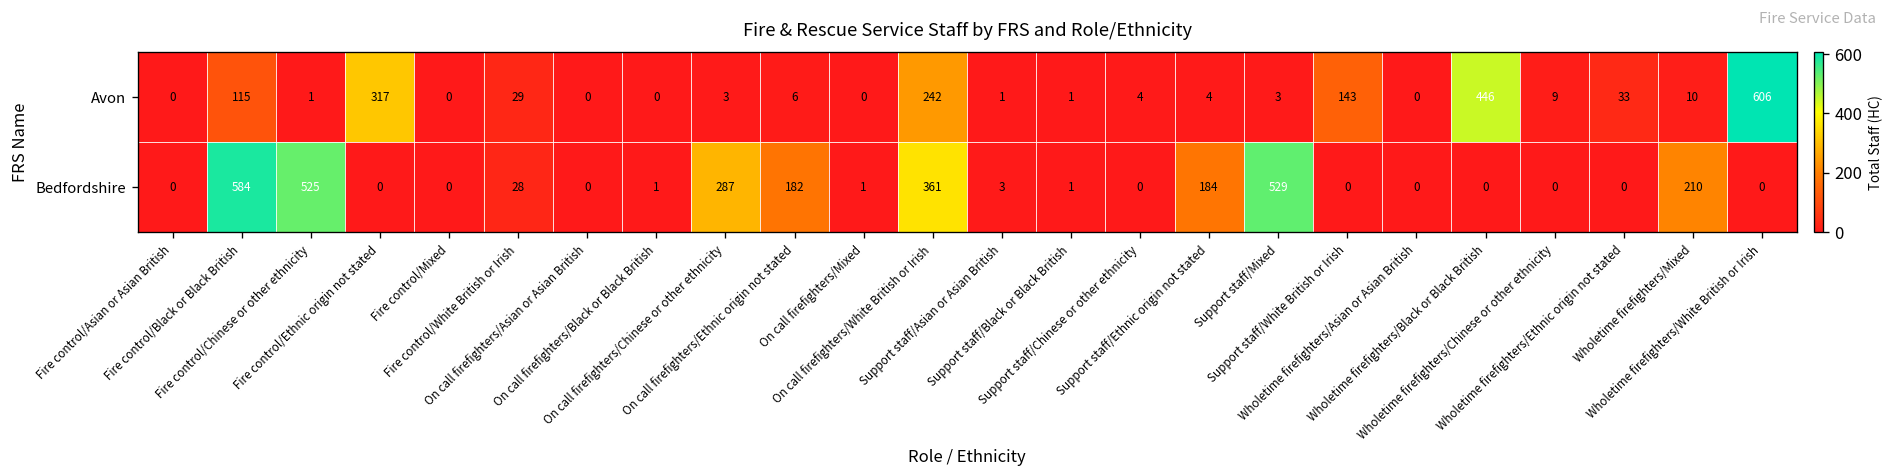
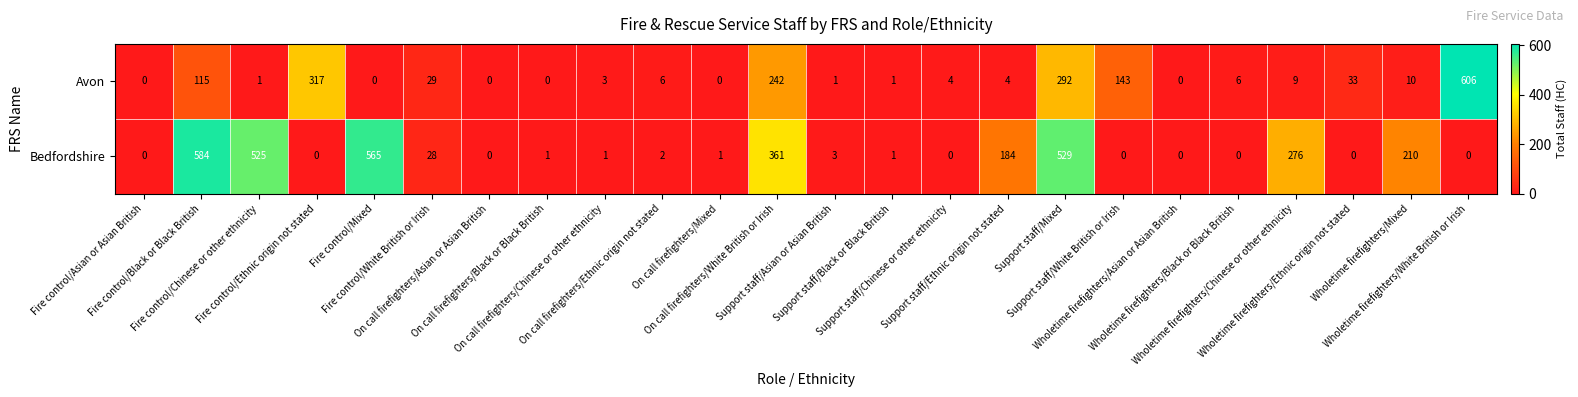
  {
    "Avon": {
      "Fire control/Asian or Asian British": 0,
      "Fire control/Black or Black British": 115,
      "Fire control/Chinese or other ethnicity": 1,
      "Fire control/Ethnic origin not stated": 317,
      "Fire control/Mixed": 0,
      "Fire control/White British or Irish": 29,
      "On call firefighters/Asian or Asian British": 0,
      "On call firefighters/Black or Black British": 0,
      "On call firefighters/Chinese or other ethnicity": 3,
      "On call firefighters/Ethnic origin not stated": 6,
      "On call firefighters/Mixed": 0,
      "On call firefighters/White British or Irish": 242,
      "Support staff/Asian or Asian British": 1,
      "Support staff/Black or Black British": 1,
      "Support staff/Chinese or other ethnicity": 4,
      "Support staff/Ethnic origin not stated": 4,
-     "Support staff/Mixed": 3,
+     "Support staff/Mixed": 292,
      "Support staff/White British or Irish": 143,
      "Wholetime firefighters/Asian or Asian British": 0,
-     "Wholetime firefighters/Black or Black British": 446,
+     "Wholetime firefighters/Black or Black British": 6,
      "Wholetime firefighters/Chinese or other ethnicity": 9,
      "Wholetime firefighters/Ethnic origin not stated": 33,
      "Wholetime firefighters/Mixed": 10,
      "Wholetime firefighters/White British or Irish": 606
    },
    "Bedfordshire": {
      "Fire control/Asian or Asian British": 0,
      "Fire control/Black or Black British": 584,
      "Fire control/Chinese or other ethnicity": 525,
      "Fire control/Ethnic origin not stated": 0,
-     "Fire control/Mixed": 0,
+     "Fire control/Mixed": 565,
      "Fire control/White British or Irish": 28,
      "On call firefighters/Asian or Asian British": 0,
      "On call firefighters/Black or Black British": 1,
-     "On call firefighters/Chinese or other ethnicity": 287,
-     "On call firefighters/Ethnic origin not stated": 182,
+     "On call firefighters/Chinese or other ethnicity": 1,
+     "On call firefighters/Ethnic origin not stated": 2,
      "On call firefighters/Mixed": 1,
      "On call firefighters/White British or Irish": 361,
      "Support staff/Asian or Asian British": 3,
      "Support staff/Black or Black British": 1,
      "Support staff/Chinese or other ethnicity": 0,
      "Support staff/Ethnic origin not stated": 184,
      "Support staff/Mixed": 529,
      "Support staff/White British or Irish": 0,
      "Wholetime firefighters/Asian or Asian British": 0,
      "Wholetime firefighters/Black or Black British": 0,
-     "Wholetime firefighters/Chinese or other ethnicity": 0,
+     "Wholetime firefighters/Chinese or other ethnicity": 276,
      "Wholetime firefighters/Ethnic origin not stated": 0,
      "Wholetime firefighters/Mixed": 210,
      "Wholetime firefighters/White British or Irish": 0
    }
  }
